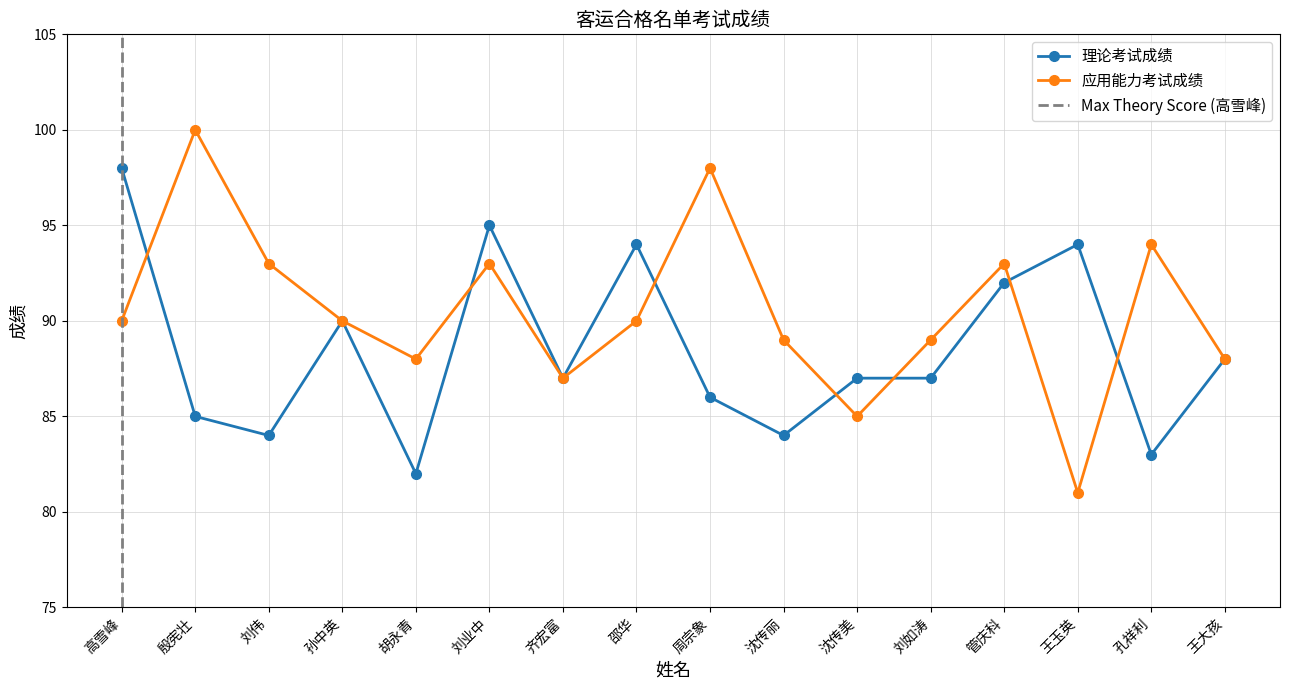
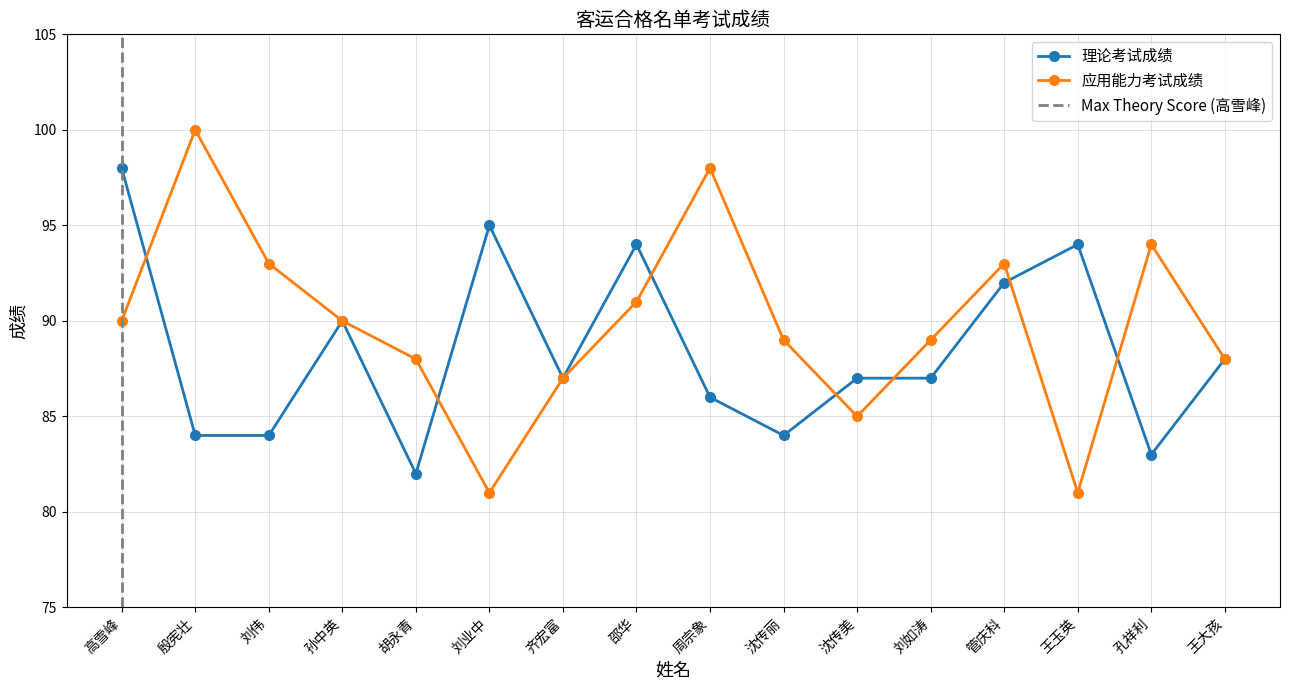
  {
    "理论考试成绩": {
      "高雪峰": 98,
-     "殷宪壮": 85,
+     "殷宪壮": 84,
      "刘伟": 84,
      "胡永青": 82,
      "刘业中": 95,
      "邵华": 94,
      "周宗象": 86,
      "沈传丽": 84,
      "沈传美": 87,
      "刘如涛": 87,
      "管庆科": 92,
      "王玉英": 94,
      "孔祥利": 83
    },
    "应用能力考试成绩": {
      "高雪峰": 90,
      "殷宪壮": 100,
      "刘伟": 93,
      "胡永青": 88,
-     "刘业中": 93,
-     "邵华": 90,
+     "刘业中": 81,
+     "邵华": 91,
      "周宗象": 98,
      "沈传丽": 89,
      "沈传美": 85,
      "刘如涛": 89,
      "管庆科": 93,
      "王玉英": 81,
      "孔祥利": 94
    }
  }
